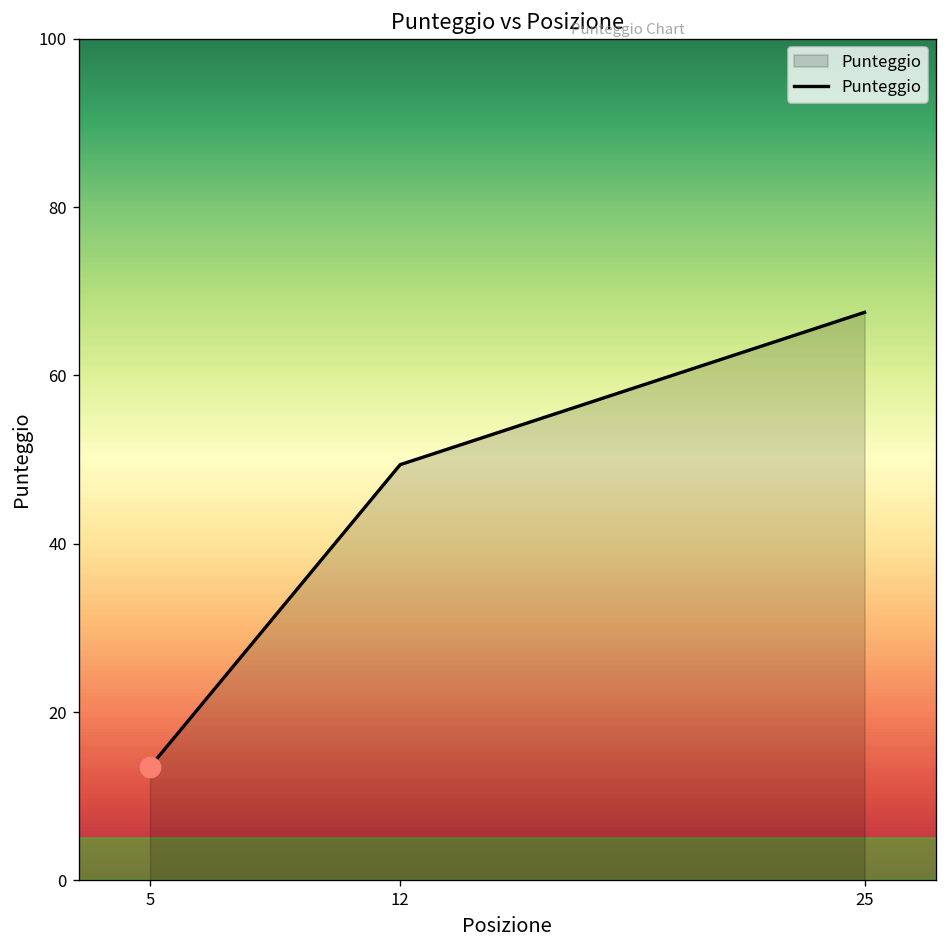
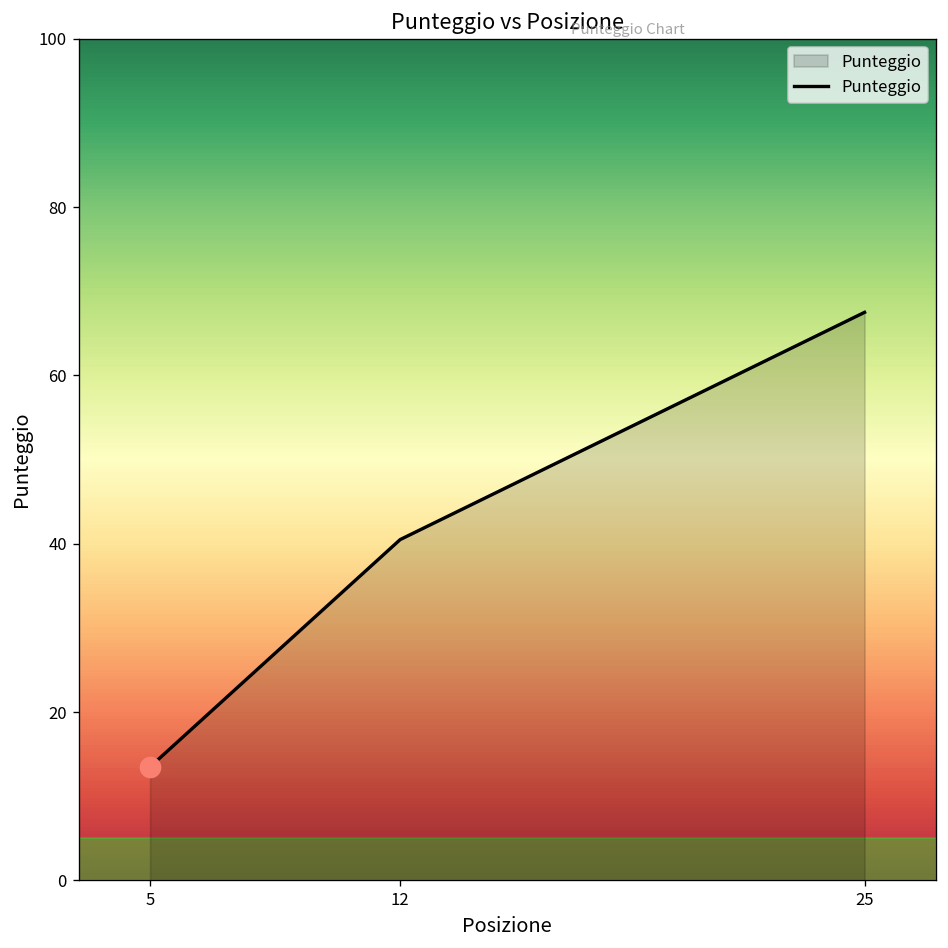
  {
    "Punteggio": {
-     "12": 49,
+     "12": 41,
      "25": 68
    }
  }
